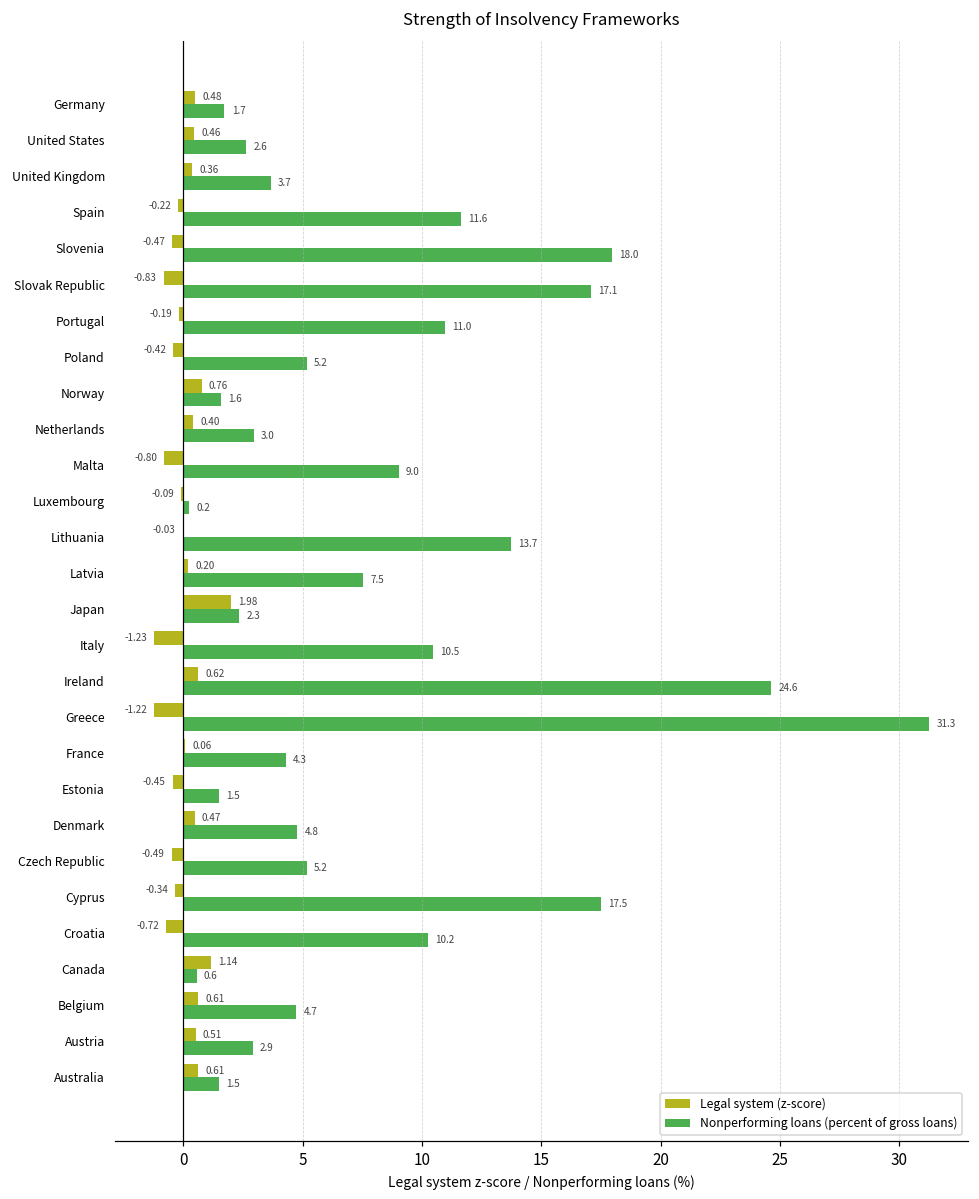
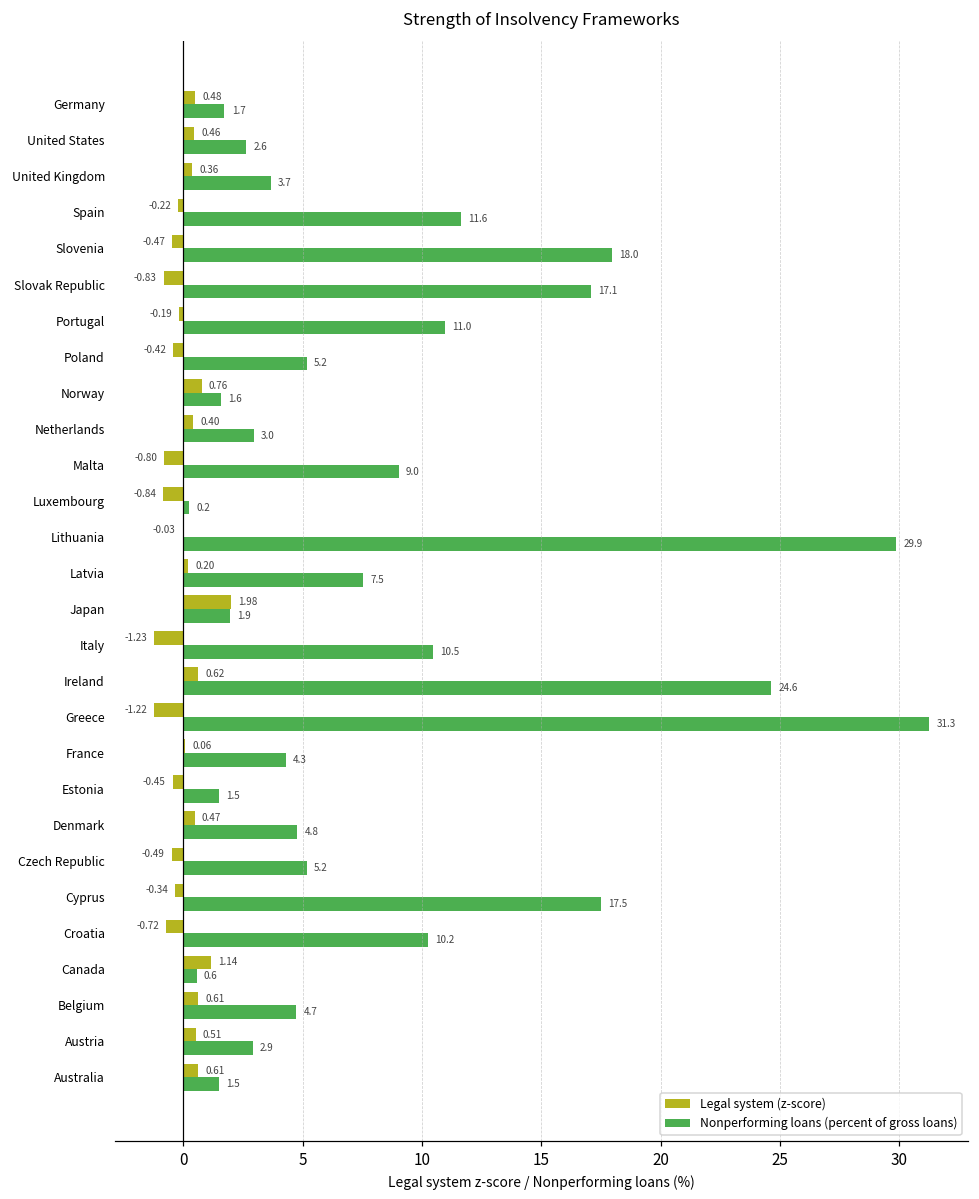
  {
    "Legal system (z-score)": {
      "Germany": 0.48,
      "United States": 0.46,
      "United Kingdom": 0.36,
      "Spain": -0.22,
      "Slovenia": -0.47,
      "Slovak Republic": -0.83,
      "Portugal": -0.19,
      "Poland": -0.42,
      "Norway": 0.76,
      "Netherlands": 0.40,
      "Malta": -0.80,
-     "Luxembourg": -0.09,
+     "Luxembourg": -0.84,
      "Lithuania": -0.03,
      "Latvia": 0.20,
      "Japan": 1.98,
      "Italy": -1.23,
      "Ireland": 0.62,
      "Greece": -1.22,
      "France": 0.06,
      "Estonia": -0.45,
      "Denmark": 0.47,
      "Czech Republic": -0.49,
      "Cyprus": -0.34,
      "Croatia": -0.72,
      "Canada": 1.14,
      "Belgium": 0.61,
      "Austria": 0.51,
      "Australia": 0.61
    },
    "Nonperforming loans (percent of gross loans)": {
      "Germany": 1.7,
      "United States": 2.6,
      "United Kingdom": 3.7,
      "Spain": 11.6,
      "Slovenia": 18.0,
      "Slovak Republic": 17.1,
      "Portugal": 11.0,
      "Poland": 5.2,
      "Norway": 1.6,
      "Netherlands": 3.0,
      "Malta": 9.0,
      "Luxembourg": 0.2,
-     "Lithuania": 13.7,
+     "Lithuania": 29.9,
      "Latvia": 7.5,
-     "Japan": 2.3,
+     "Japan": 1.9,
      "Italy": 10.5,
      "Ireland": 24.6,
      "Greece": 31.3,
      "France": 4.3,
      "Estonia": 1.5,
      "Denmark": 4.8,
      "Czech Republic": 5.2,
      "Cyprus": 17.5,
      "Croatia": 10.2,
      "Canada": 0.6,
      "Belgium": 4.7,
      "Austria": 2.9,
      "Australia": 1.5
    }
  }
